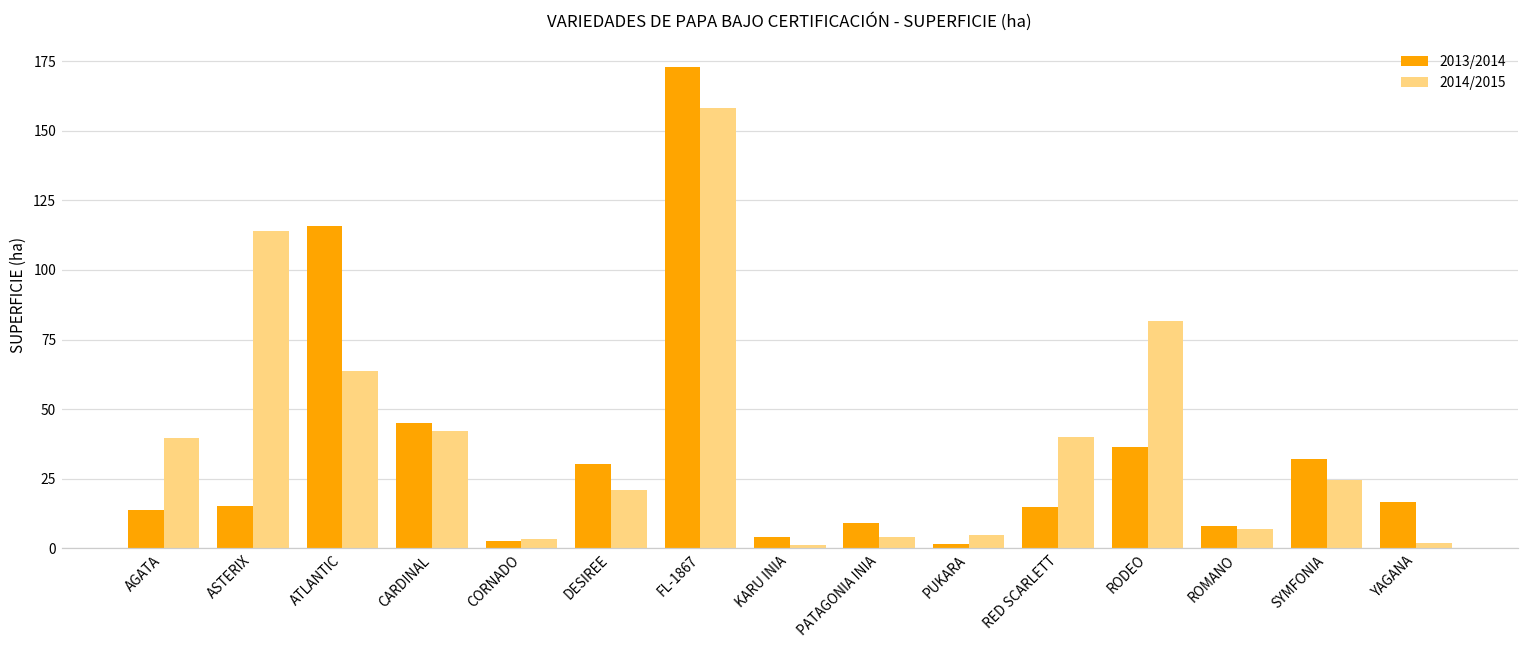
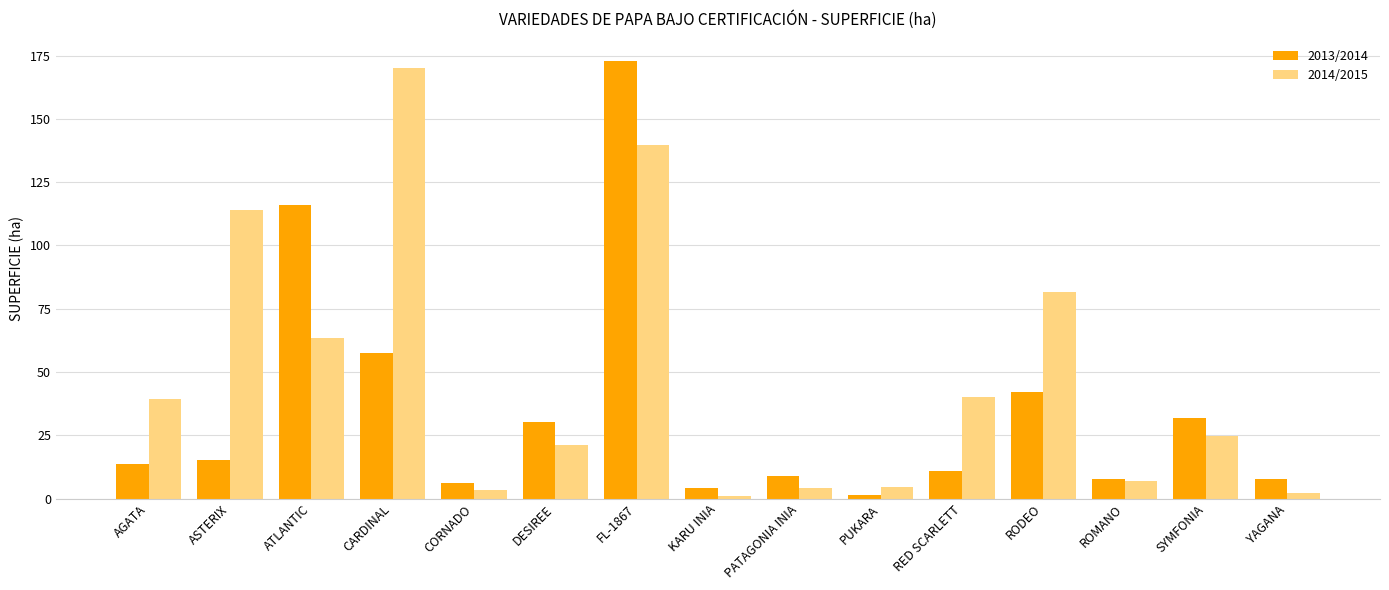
  {
    "2013/2014": {
      "AGATA": 14,
      "ASTERIX": 15,
      "ATLANTIC": 116,
-     "CARDINAL": 45,
-     "CORNADO": 2,
+     "CARDINAL": 57,
+     "CORNADO": 6,
      "DESIREE": 30,
      "FL-1867": 173,
      "KARU INIA": 4,
      "PATAGONIA INIA": 9,
      "PUKARA": 2,
-     "RED SCARLETT": 15,
-     "RODEO": 36,
+     "RED SCARLETT": 11,
+     "RODEO": 42,
      "ROMANO": 8,
      "SYMFONIA": 32,
-     "YAGANA": 17
+     "YAGANA": 8
    },
    "2014/2015": {
      "AGATA": 40,
      "ASTERIX": 114,
      "ATLANTIC": 64,
-     "CARDINAL": 42,
+     "CARDINAL": 170,
      "CORNADO": 3,
      "DESIREE": 21,
-     "FL-1867": 158,
+     "FL-1867": 140,
      "KARU INIA": 1,
      "PATAGONIA INIA": 4,
      "PUKARA": 5,
      "RED SCARLETT": 40,
      "RODEO": 82,
      "ROMANO": 7,
      "SYMFONIA": 25,
      "YAGANA": 2
    }
  }
